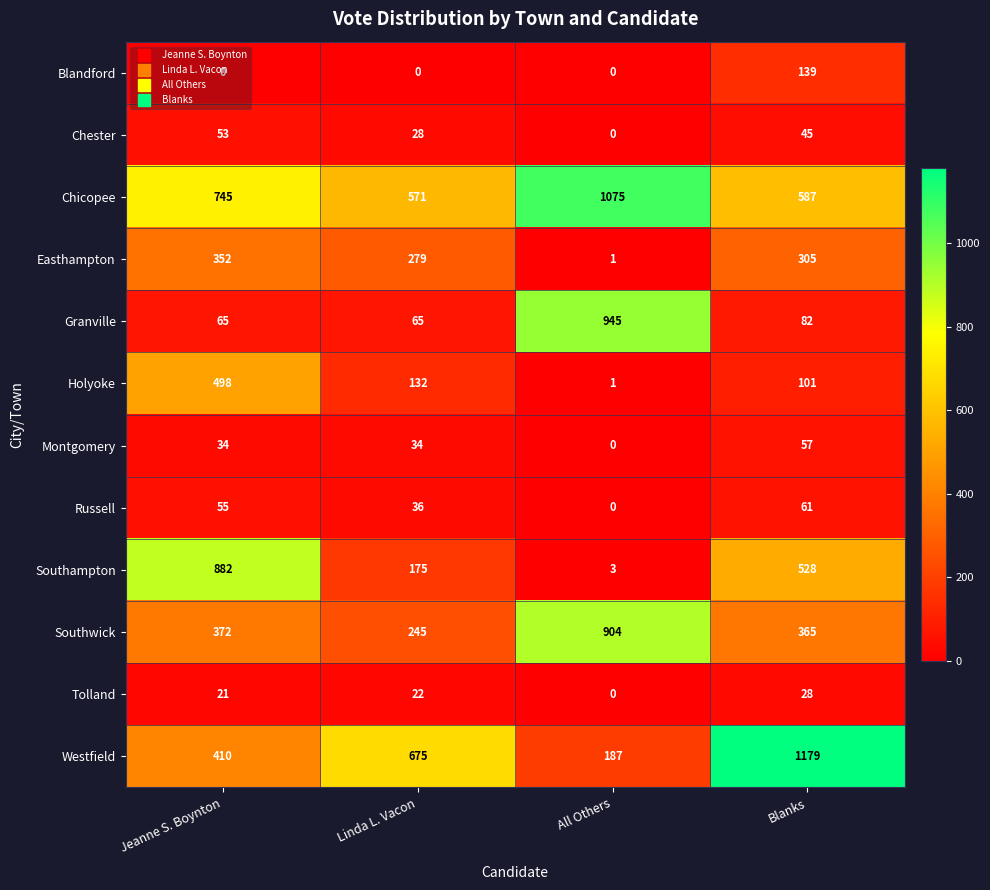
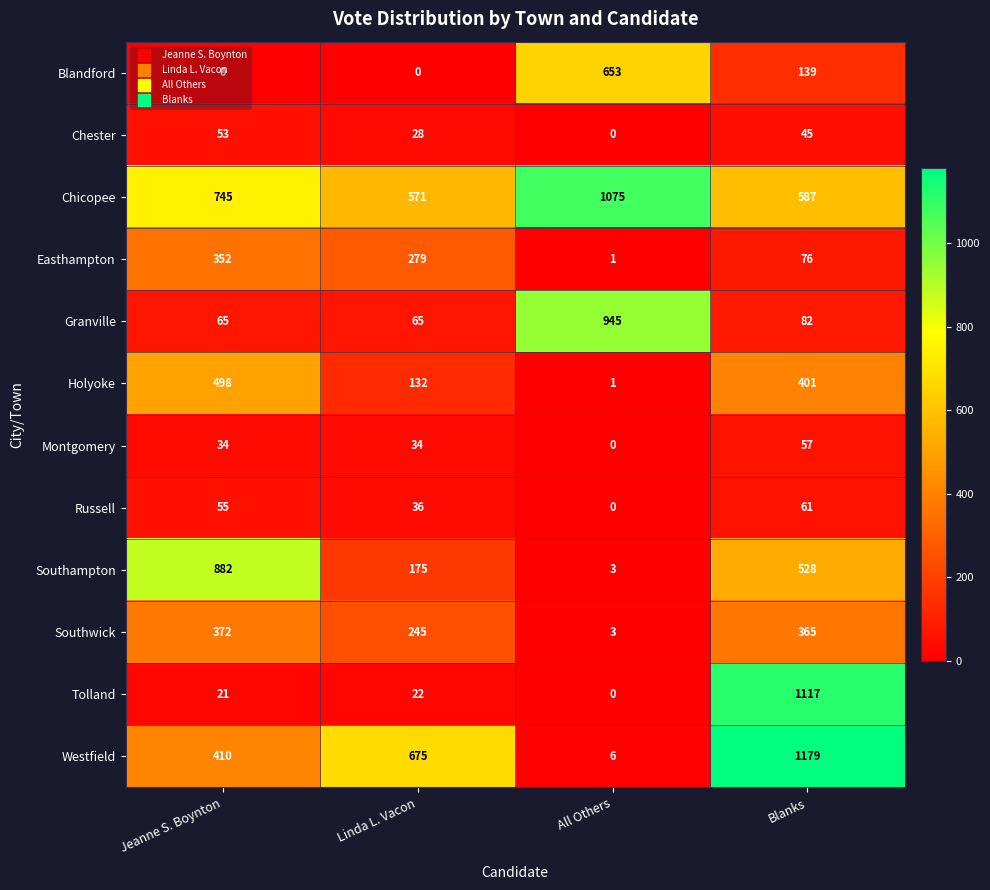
  {
    "Blandford": {
      "Linda L. Vacon": 0,
-     "All Others": 0,
+     "All Others": 653,
      "Blanks": 139
    },
    "Chester": {
      "Jeanne S. Boynton": 53,
      "Linda L. Vacon": 28,
      "All Others": 0,
      "Blanks": 45
    },
    "Chicopee": {
      "Jeanne S. Boynton": 745,
      "Linda L. Vacon": 571,
      "All Others": 1075,
      "Blanks": 587
    },
    "Easthampton": {
      "Jeanne S. Boynton": 352,
      "Linda L. Vacon": 279,
      "All Others": 1,
-     "Blanks": 305
+     "Blanks": 76
    },
    "Granville": {
      "Jeanne S. Boynton": 65,
      "Linda L. Vacon": 65,
      "All Others": 945,
      "Blanks": 82
    },
    "Holyoke": {
      "Jeanne S. Boynton": 498,
      "Linda L. Vacon": 132,
      "All Others": 1,
-     "Blanks": 101
+     "Blanks": 401
    },
    "Montgomery": {
      "Jeanne S. Boynton": 34,
      "Linda L. Vacon": 34,
      "All Others": 0,
      "Blanks": 57
    },
    "Russell": {
      "Jeanne S. Boynton": 55,
      "Linda L. Vacon": 36,
      "All Others": 0,
      "Blanks": 61
    },
    "Southampton": {
      "Jeanne S. Boynton": 882,
      "Linda L. Vacon": 175,
      "All Others": 3,
      "Blanks": 528
    },
    "Southwick": {
      "Jeanne S. Boynton": 372,
      "Linda L. Vacon": 245,
-     "All Others": 904,
+     "All Others": 3,
      "Blanks": 365
    },
    "Tolland": {
      "Jeanne S. Boynton": 21,
      "Linda L. Vacon": 22,
      "All Others": 0,
-     "Blanks": 28
+     "Blanks": 1117
    },
    "Westfield": {
      "Jeanne S. Boynton": 410,
      "Linda L. Vacon": 675,
-     "All Others": 187,
+     "All Others": 6,
      "Blanks": 1179
    }
  }
